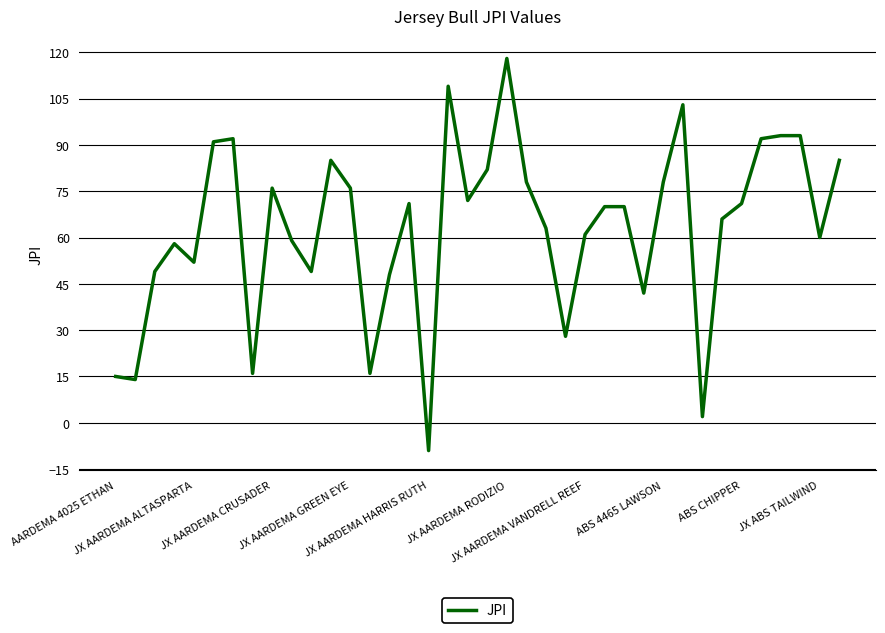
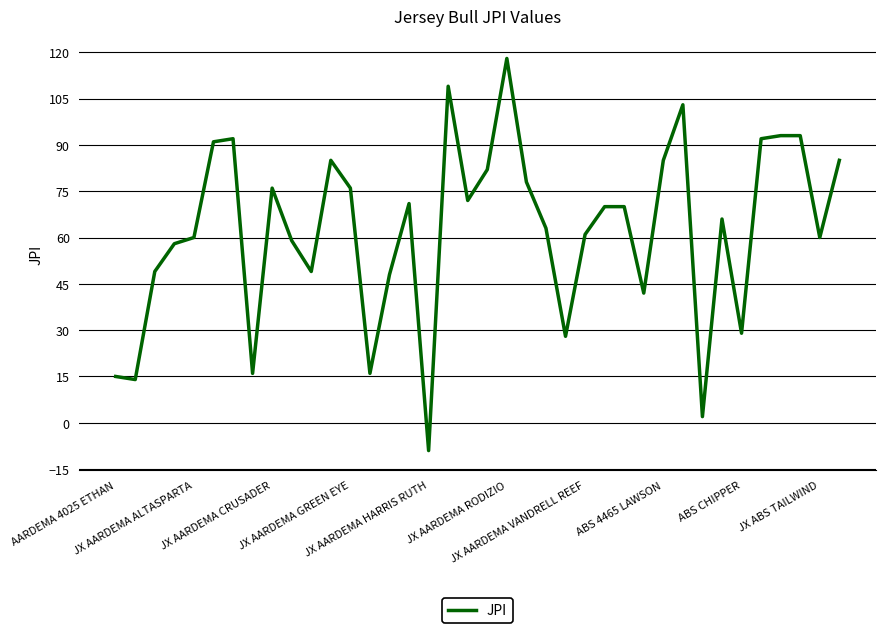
  {
    "AARDEMA 4025 ETHAN": 15,
-   "JX AARDEMA ALTASPARTA": 52,
+   "JX AARDEMA ALTASPARTA": 60,
    "JX AARDEMA CRUSADER": 76,
    "JX AARDEMA GREEN EYE": 76,
    "JX AARDEMA HARRIS RUTH": -9,
    "JX AARDEMA RODIZIO": 118,
    "JX AARDEMA VANDRELL REEF": 61,
-   "ABS 4465 LAWSON": 78,
-   "ABS CHIPPER": 71,
+   "ABS 4465 LAWSON": 85,
+   "ABS CHIPPER": 29,
    "JX ABS TAILWIND": 60
  }
